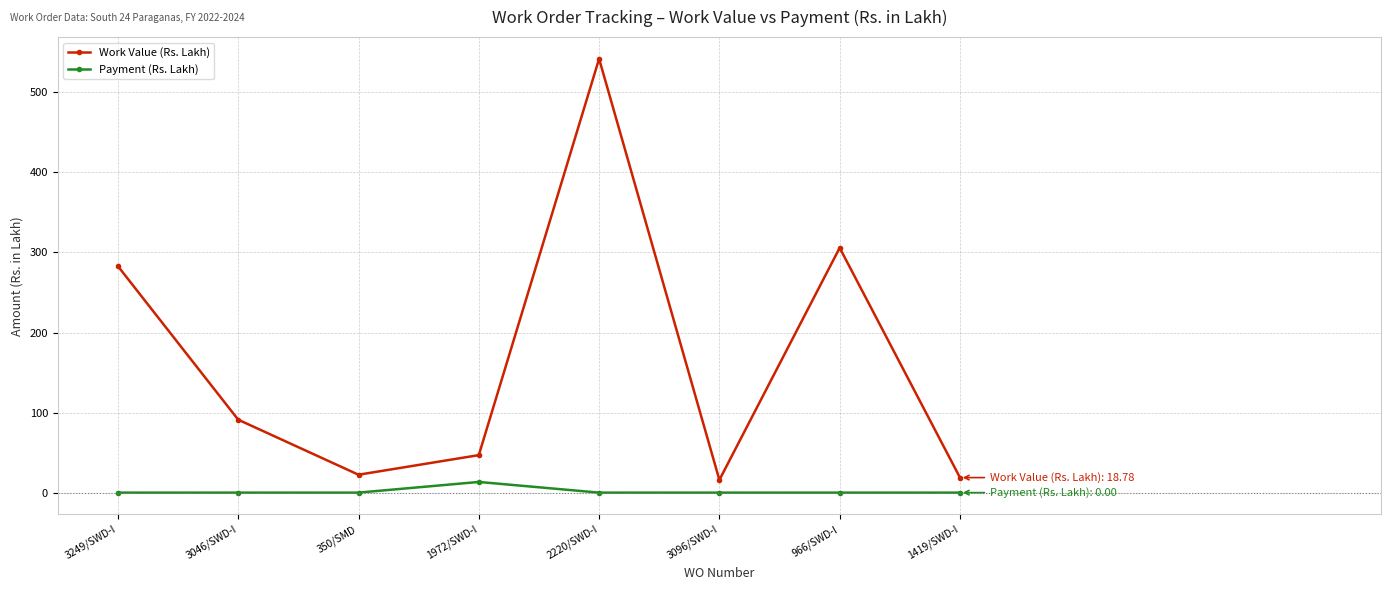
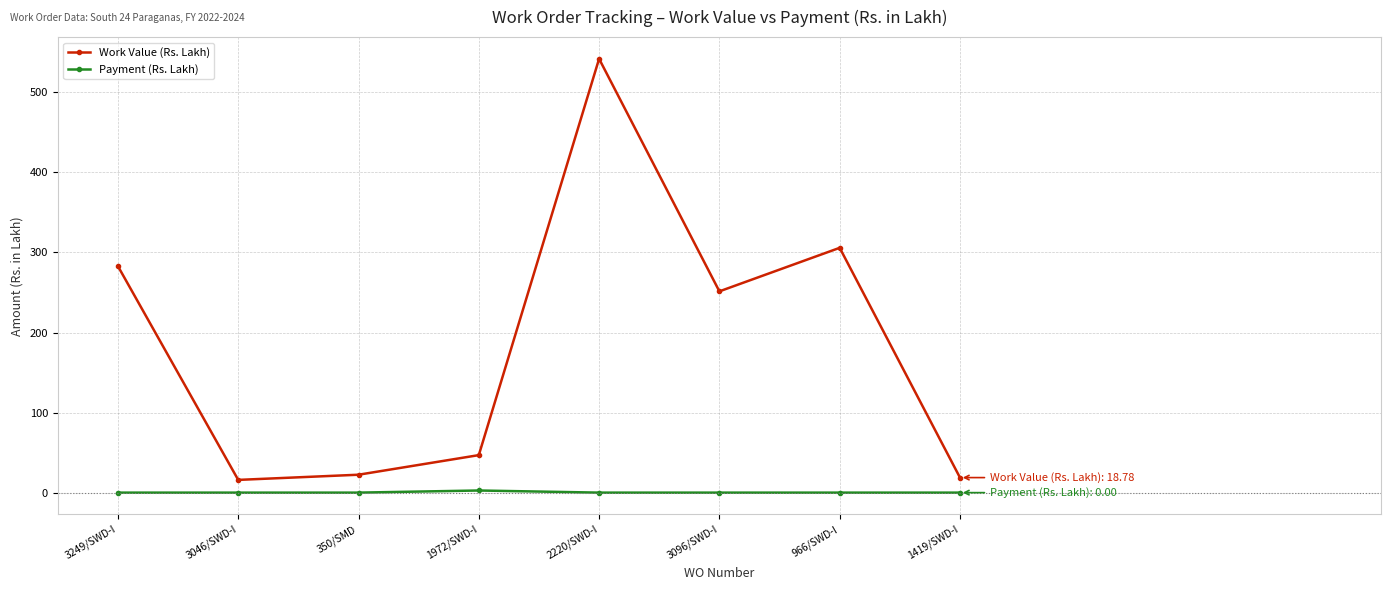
  {
    "Work Value (Rs. Lakh)": {
      "3249/SWD-I": 280,
-     "3046/SWD-I": 90,
+     "3046/SWD-I": 20,
      "350/SMD": 20,
      "1972/SWD-I": 50,
      "2220/SWD-I": 540,
-     "3096/SWD-I": 20,
+     "3096/SWD-I": 250,
      "966/SWD-I": 310
    },
    "Payment (Rs. Lakh)": {
      "3249/SWD-I": 0,
      "3046/SWD-I": 0,
      "350/SMD": 0,
-     "1972/SWD-I": 10,
+     "1972/SWD-I": 0,
      "2220/SWD-I": 0,
      "3096/SWD-I": 0,
      "966/SWD-I": 0
    }
  }
